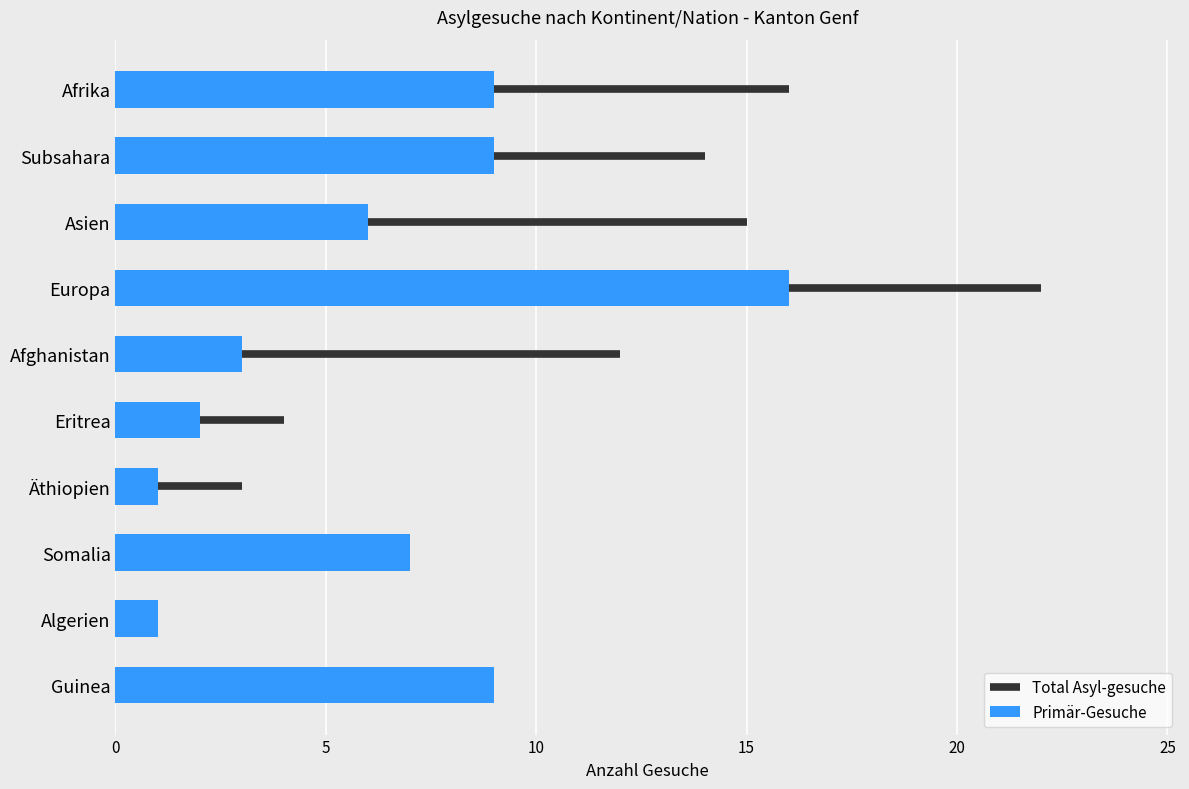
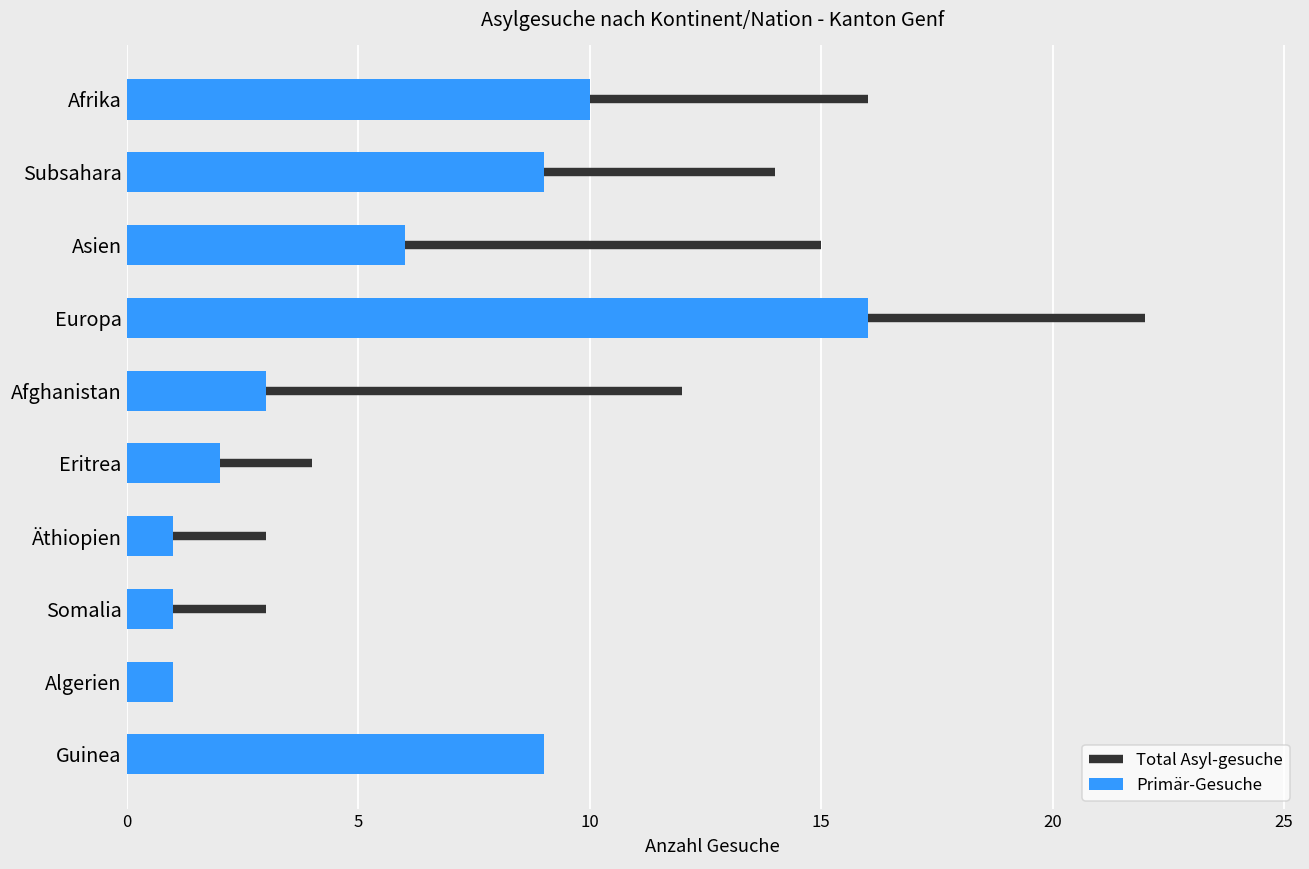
  {
    "Primär-Gesuche": {
-     "Afrika": 9,
+     "Afrika": 10,
      "Subsahara": 9,
      "Asien": 6,
      "Europa": 16,
      "Afghanistan": 3,
      "Eritrea": 2,
      "Äthiopien": 1,
-     "Somalia": 7,
+     "Somalia": 1,
      "Algerien": 1,
      "Guinea": 9
    }
  }
